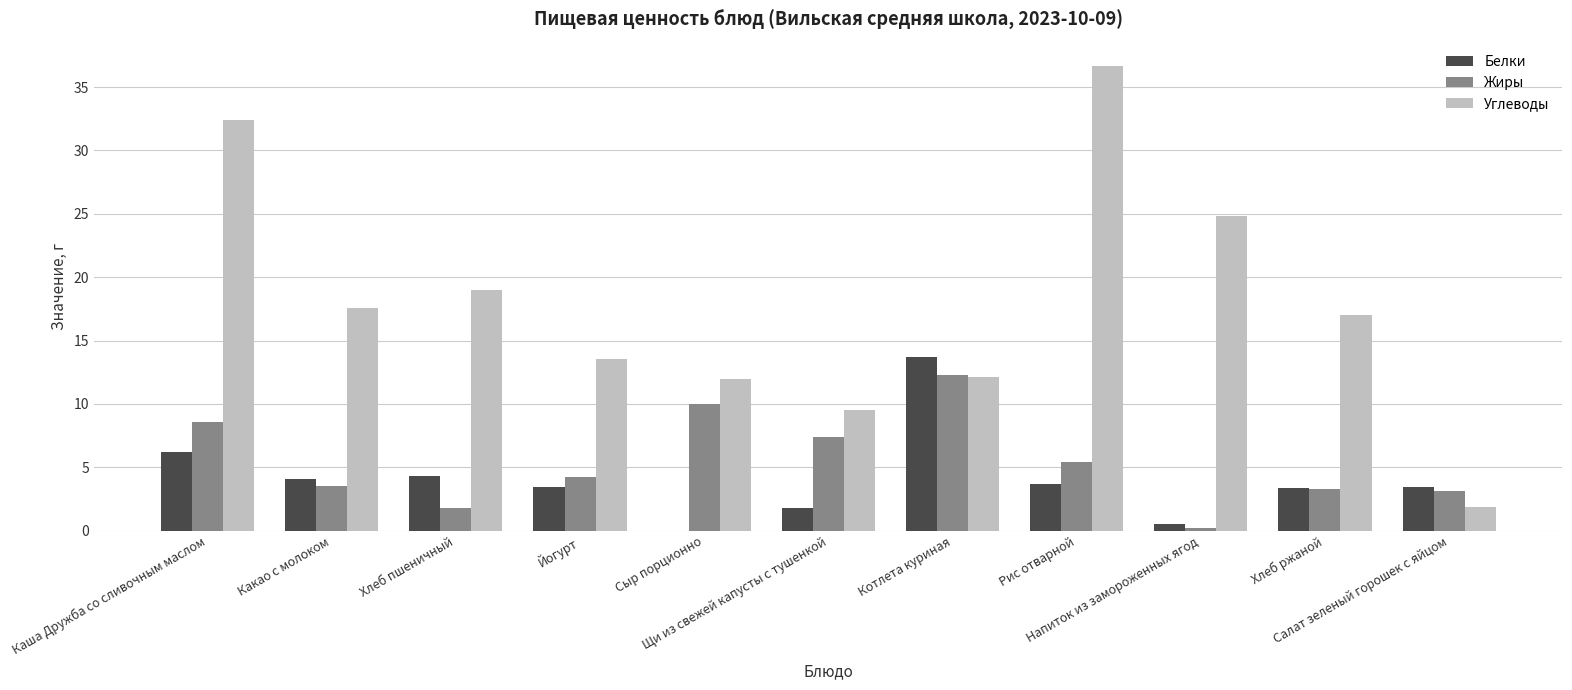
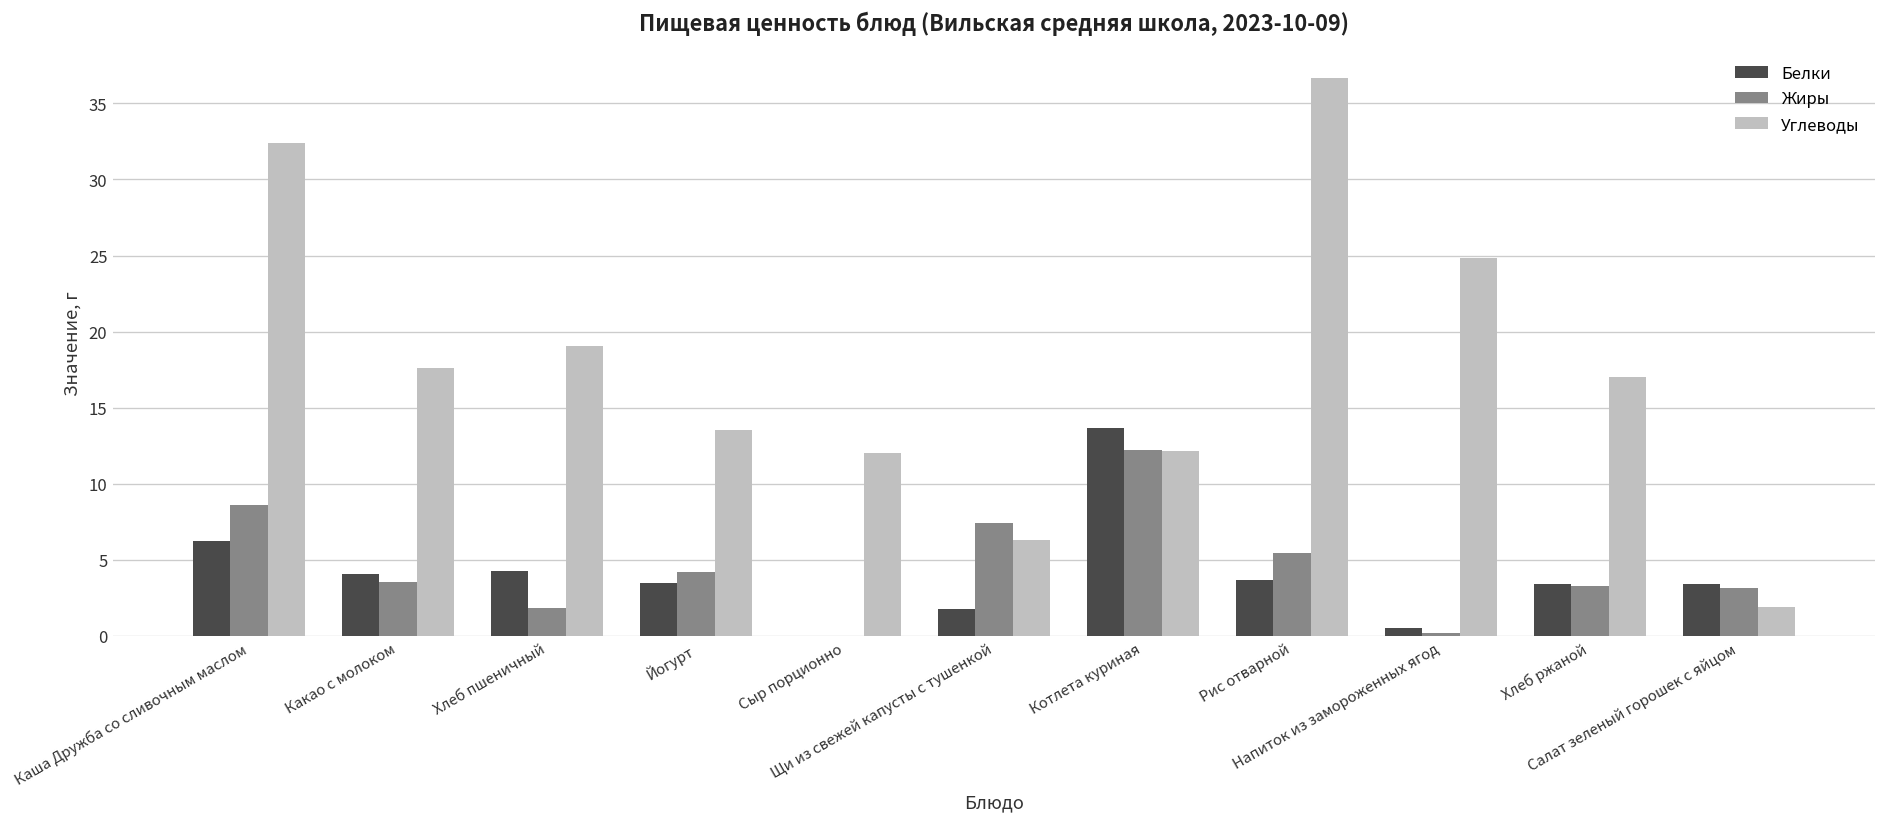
  {
    "Белки": {
      "Каша Дружба со сливочным маслом": 6.2,
      "Какао с молоком": 4.1,
      "Хлеб пшеничный": 4.3,
      "Йогурт": 3.5,
      "Сыр порционно": 0.0,
      "Щи из свежей капусты с тушенкой": 1.8,
      "Котлета куриная": 13.7,
      "Рис отварной": 3.7,
      "Напиток из замороженных ягод": 0.5,
      "Хлеб ржаной": 3.4,
      "Салат зеленый горошек с яйцом": 3.4
    },
    "Жиры": {
      "Каша Дружба со сливочным маслом": 8.6,
      "Какао с молоком": 3.5,
      "Хлеб пшеничный": 2,
      "Йогурт": 4.2,
-     "Сыр порционно": 10,
+     "Сыр порционно": 0,
      "Щи из свежей капусты с тушенкой": 7.4,
      "Котлета куриная": 12.2,
      "Рис отварной": 5.4,
      "Хлеб ржаной": 3.3,
      "Салат зеленый горошек с яйцом": 3
    },
    "Углеводы": {
      "Каша Дружба со сливочным маслом": 32.4,
      "Какао с молоком": 17.6,
      "Хлеб пшеничный": 19.0,
      "Йогурт": 13.6,
      "Сыр порционно": 12.0,
-     "Щи из свежей капусты с тушенкой": 9.5,
+     "Щи из свежей капусты с тушенкой": 6.3,
      "Котлета куриная": 12.2,
      "Рис отварной": 36.7,
      "Напиток из замороженных ягод": 24.8,
      "Хлеб ржаной": 17.0,
      "Салат зеленый горошек с яйцом": 1.9
    }
  }
